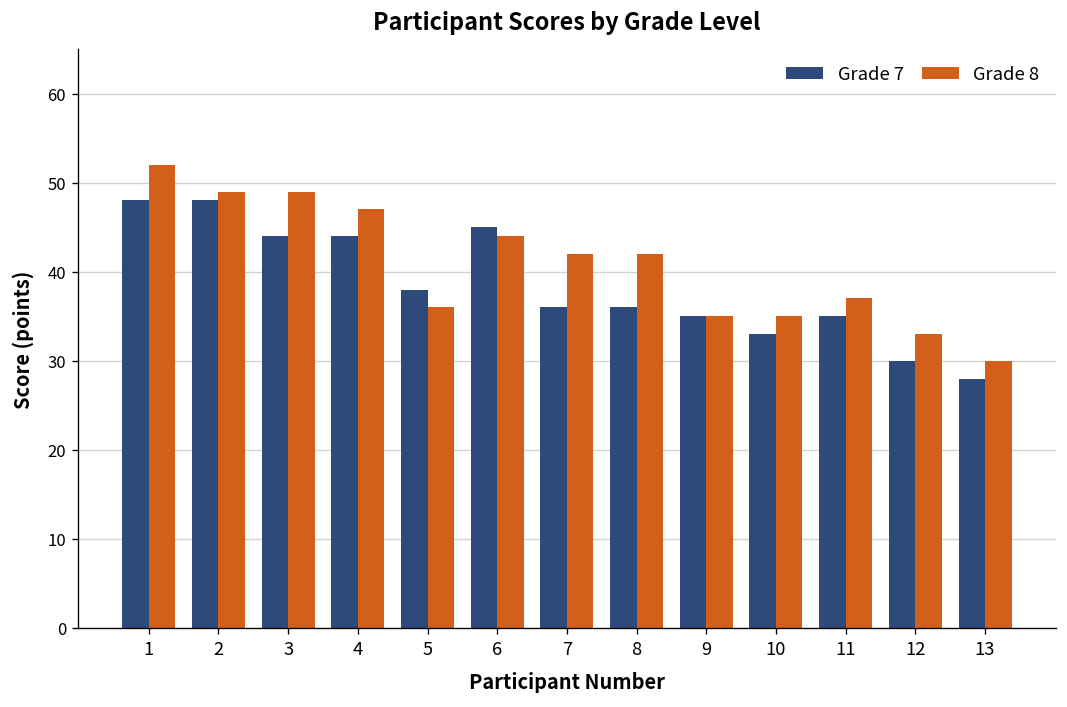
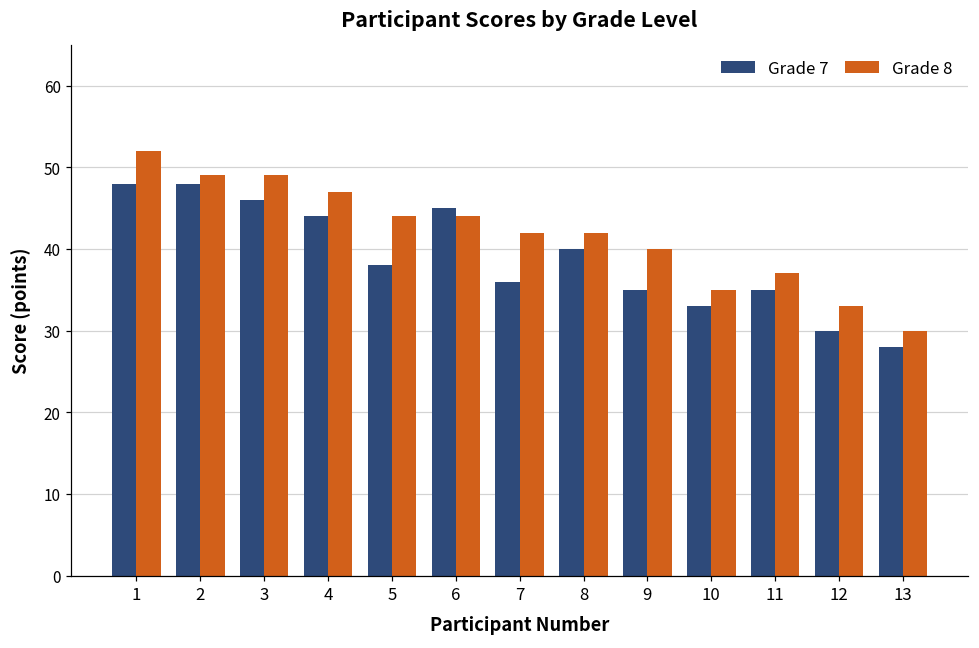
  {
    "Grade 7": {
      "1": 48,
      "2": 48,
-     "3": 44,
+     "3": 46,
      "4": 44,
      "5": 38,
      "6": 45,
      "7": 36,
-     "8": 36,
+     "8": 40,
      "9": 35,
      "10": 33,
      "11": 35,
      "12": 30,
      "13": 28
    },
    "Grade 8": {
      "1": 52,
      "2": 49,
      "3": 49,
      "4": 47,
-     "5": 36,
+     "5": 44,
      "6": 44,
      "7": 42,
      "8": 42,
-     "9": 35,
+     "9": 40,
      "10": 35,
      "11": 37,
      "12": 33,
      "13": 30
    }
  }
